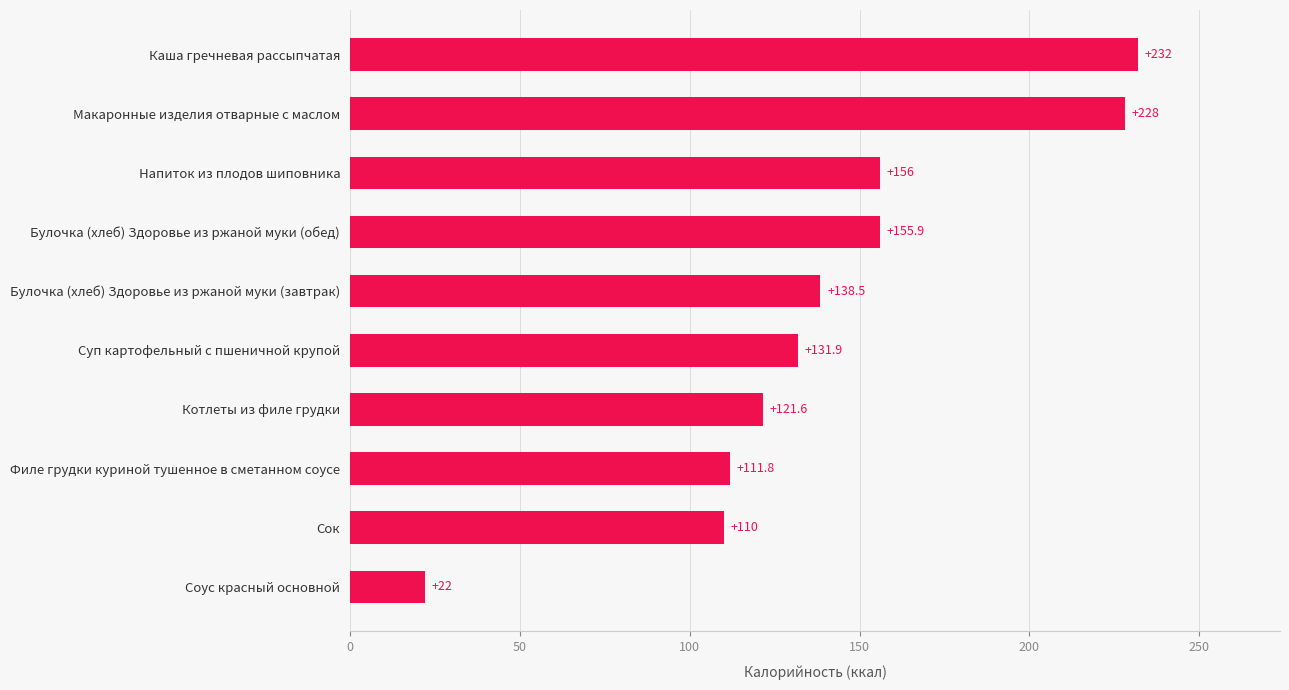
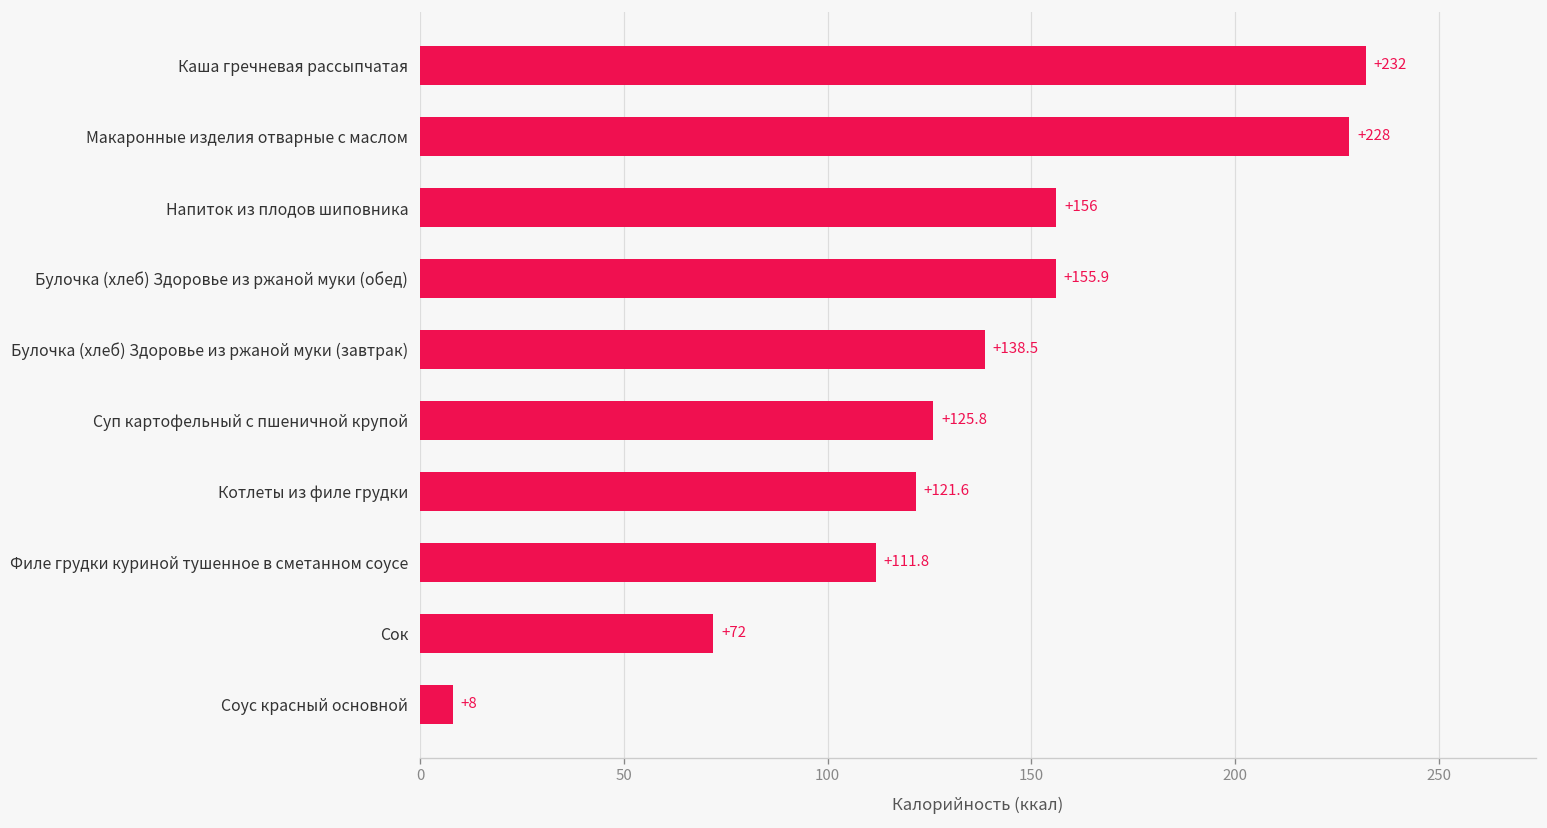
  {
    "Каша гречневая рассыпчатая": "+232",
    "Макаронные изделия отварные с маслом": "+228",
    "Напиток из плодов шиповника": "+156",
    "Булочка (хлеб) Здоровье из ржаной муки (обед)": "+155.9",
    "Булочка (хлеб) Здоровье из ржаной муки (завтрак)": "+138.5",
-   "Суп картофельный с пшеничной крупой": "+131.9",
+   "Суп картофельный с пшеничной крупой": "+125.8",
    "Котлеты из филе грудки": "+121.6",
    "Филе грудки куриной тушенное в сметанном соусе": "+111.8",
-   "Сок": "+110",
-   "Соус красный основной": "+22"
+   "Сок": "+72",
+   "Соус красный основной": "+8"
  }
